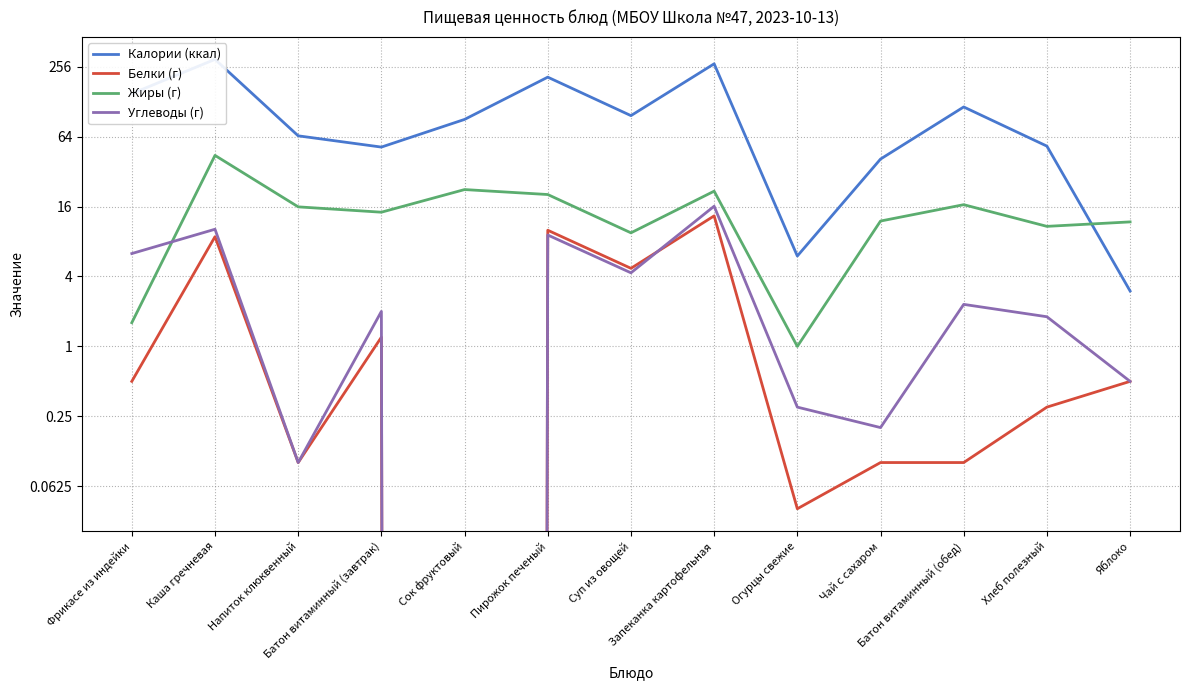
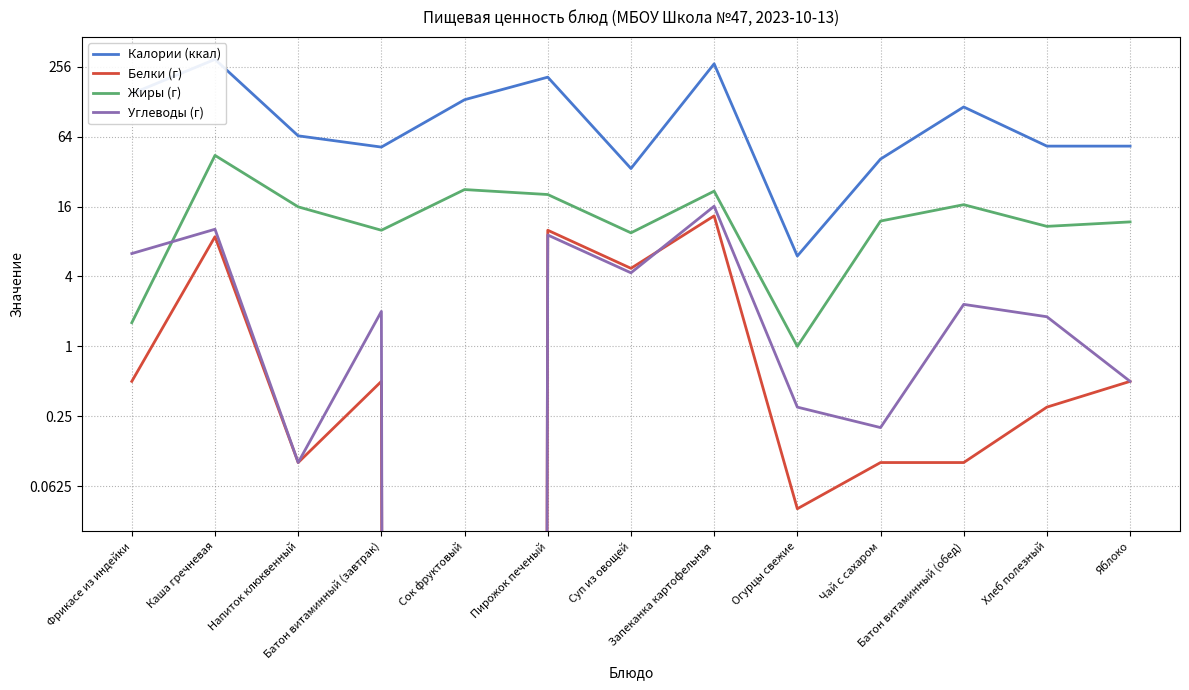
  {
    "Калории (ккал)": {
      "Напиток клюквенный": 70,
      "Батон витаминный (завтрак)": 50,
-     "Сок фруктовый": 90,
+     "Сок фруктовый": 130,
      "Пирожок печеный": 210,
-     "Суп из овощей": 100,
+     "Суп из овощей": 34,
      "Запеканка картофельная": 270,
      "Огурцы свежие": 6,
      "Чай с сахаром": 41,
      "Батон витаминный (обед)": 120,
      "Хлеб полезный": 50,
-     "Яблоко": 3
+     "Яблоко": 50
    },
    "Белки (г)": {
      "Фрикасе из индейки": 0.5,
      "Каша гречневая": 9,
-     "Батон витаминный (завтрак)": 1.2,
+     "Батон витаминный (завтрак)": 0.5,
      "Пирожок печеный": 10,
      "Суп из овощей": 4.7,
      "Запеканка картофельная": 13,
      "Огурцы свежие": 0.040,
      "Чай с сахаром": 0.1,
      "Батон витаминный (обед)": 0.1,
      "Хлеб полезный": 0.3
    },
    "Жиры (г)": {
      "Фрикасе из индейки": 1.6,
      "Каша гречневая": 44,
      "Напиток клюквенный": 16,
-     "Батон витаминный (завтрак)": 14,
+     "Батон витаминный (завтрак)": 10,
      "Сок фруктовый": 22,
      "Пирожок печеный": 20,
      "Суп из овощей": 10,
      "Запеканка картофельная": 22,
      "Огурцы свежие": 1,
      "Чай с сахаром": 12,
      "Батон витаминный (обед)": 17,
      "Хлеб полезный": 11,
      "Яблоко": 12
    },
    "Углеводы (г)": {
      "Фрикасе из индейки": 6,
      "Каша гречневая": 10,
      "Батон витаминный (завтрак)": 2.0,
      "Пирожок печеный": 9,
      "Суп из овощей": 4.3,
      "Запеканка картофельная": 16,
      "Огурцы свежие": 0.3,
      "Чай с сахаром": 0.2,
      "Батон витаминный (обед)": 2.3,
      "Хлеб полезный": 1.8
    }
  }
